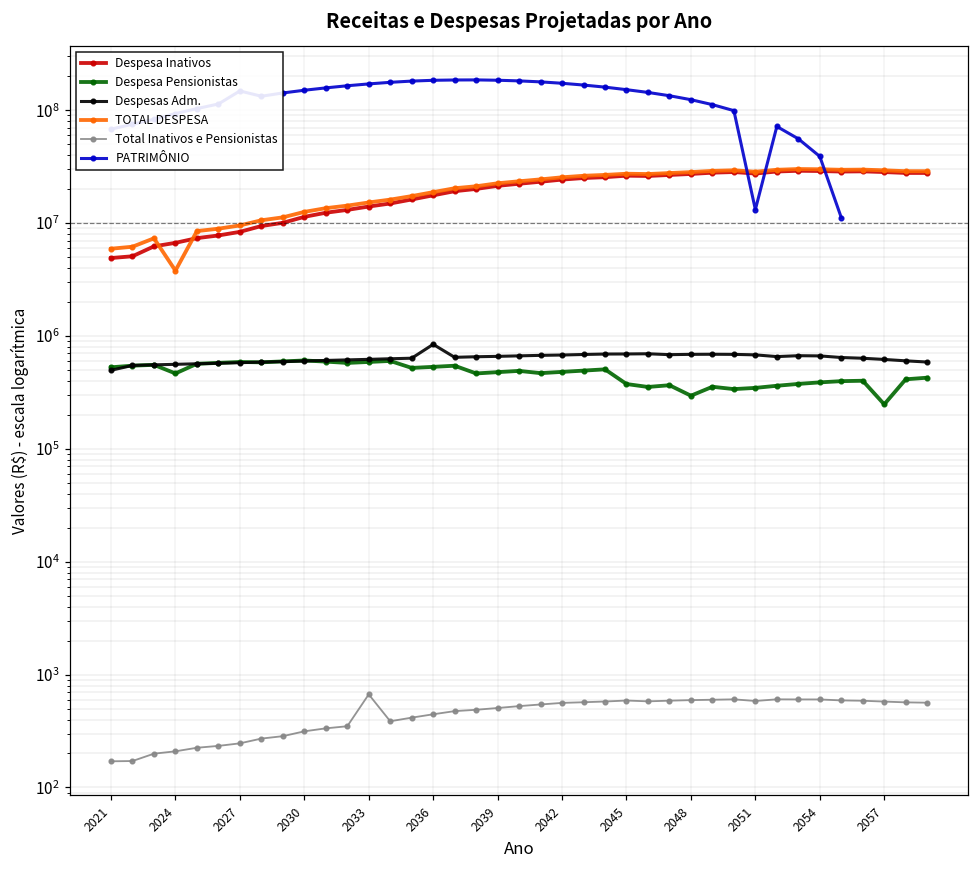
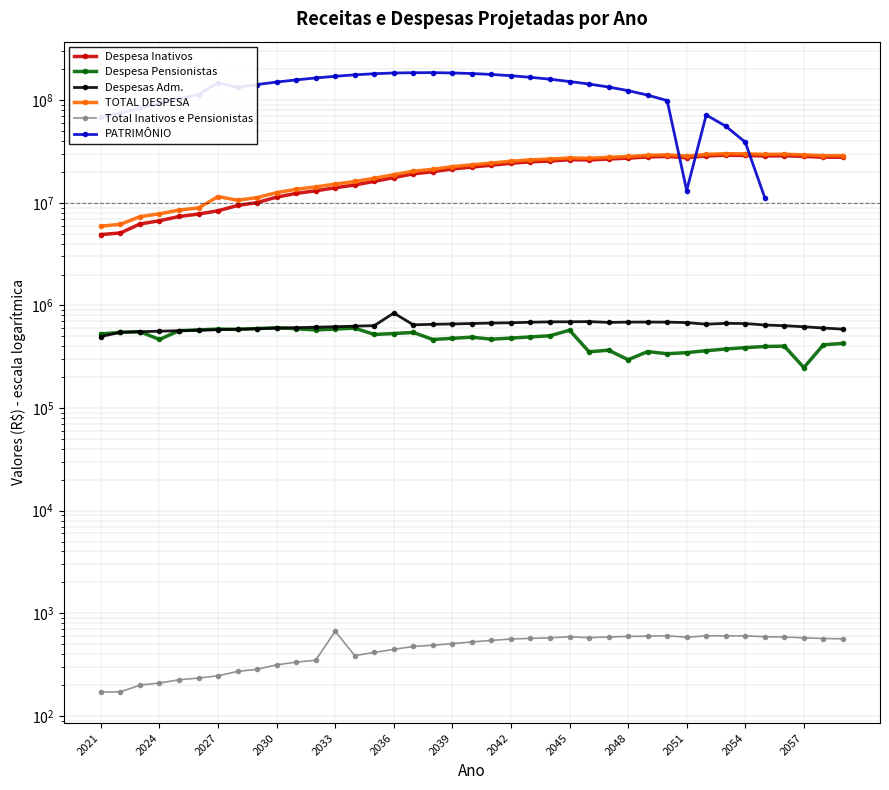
  {
    "Despesa Inativos": {
      "2021": 5000000,
      "2024": 7000000,
      "2027": 8000000,
      "2030": 11000000,
      "2033": 14000000,
      "2036": 18000000
    },
    "Despesa Pensionistas": {
      "2021": 500000,
      "2024": 500000,
      "2036": 500000,
      "2039": 500000,
      "2042": 500000,
-     "2045": 380000,
+     "2045": 600000,
      "2048": 300000,
      "2051": 350000,
      "2054": 390000,
      "2057": 250000
    },
    "Despesas Adm.": {
      "2021": 500000,
      "2024": 600000,
      "2036": 800000,
      "2039": 700000,
      "2042": 700000,
      "2045": 700000,
      "2048": 700000,
      "2051": 700000,
      "2054": 700000,
      "2057": 600000
    },
    "TOTAL DESPESA": {
      "2021": 6000000,
-     "2024": 3800000,
-     "2027": 10000000,
+     "2024": 8000000,
+     "2027": 11000000,
      "2030": 13000000,
      "2033": 15000000,
      "2036": 19000000
    },
    "Total Inativos e Pensionistas": {
      "2021": 170,
      "2024": 210,
      "2027": 250,
      "2030": 310,
      "2033": 700,
      "2036": 440,
      "2039": 500,
      "2042": 600,
      "2045": 600,
      "2048": 600,
      "2051": 600,
      "2054": 600,
      "2057": 600
    },
    "PATRIMÔNIO": {
      "2030": 150000000,
      "2033": 170000000,
      "2036": 180000000,
      "2039": 180000000,
      "2042": 170000000,
      "2045": 150000000,
      "2048": 120000000,
      "2051": 13000000,
      "2054": 39000000
    }
  }
